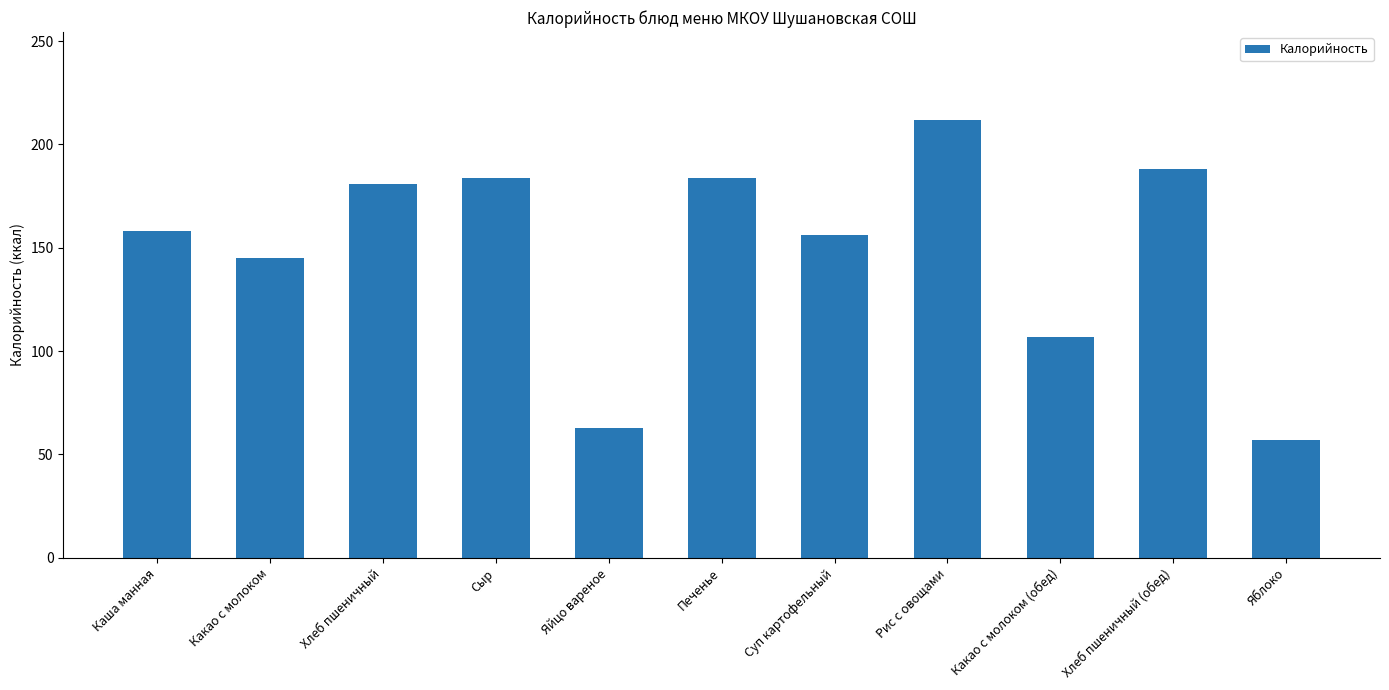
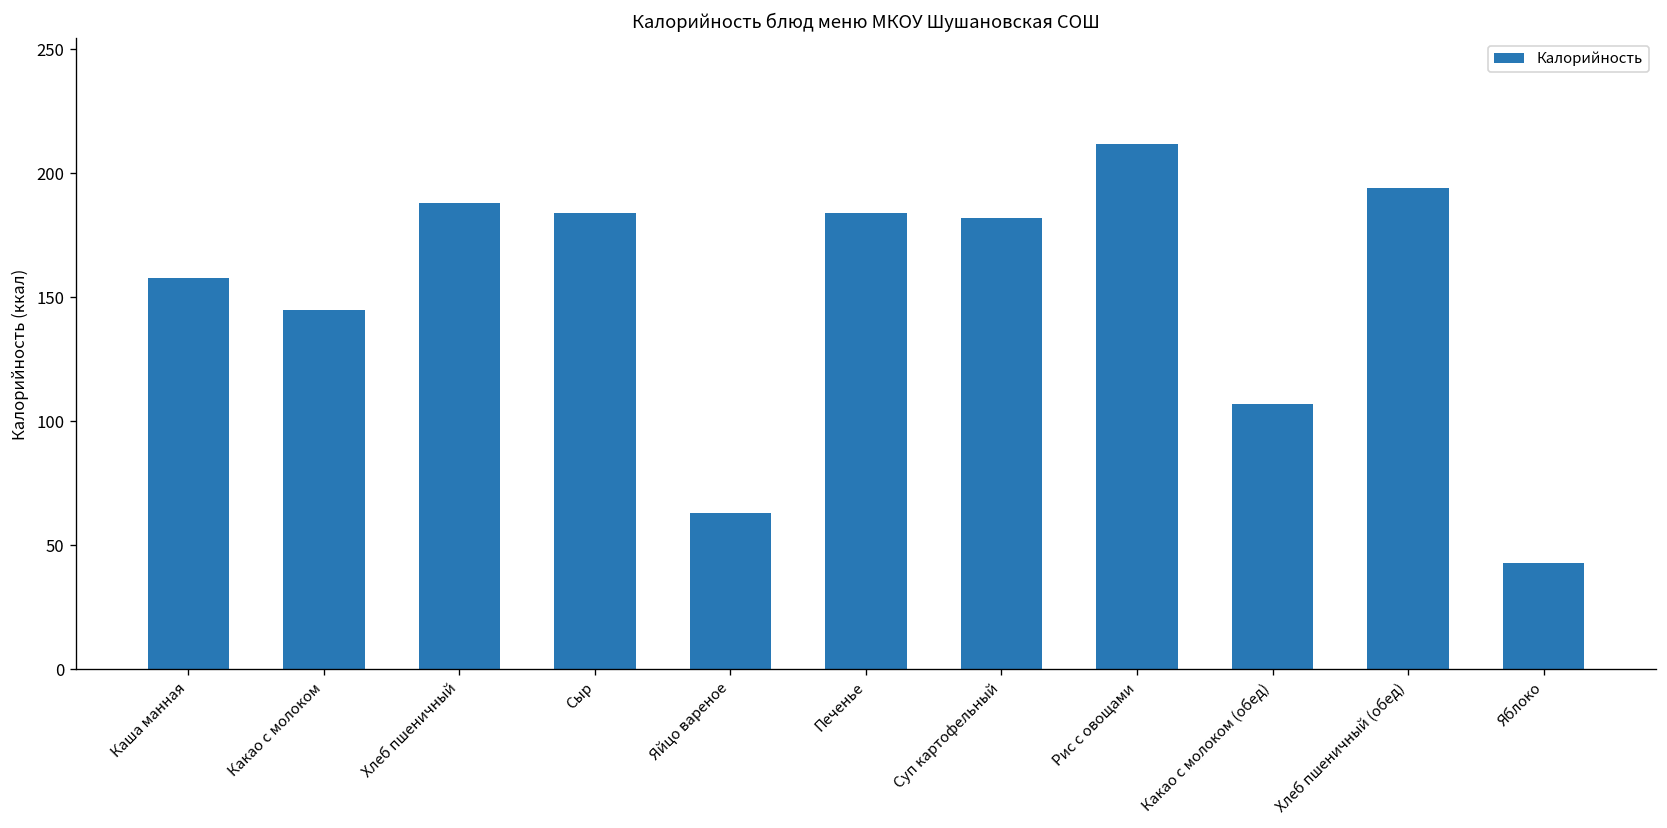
  {
    "Каша манная": 158,
    "Какао с молоком": 145,
-   "Хлеб пшеничный": 181,
+   "Хлеб пшеничный": 188,
    "Сыр": 184,
    "Яйцо вареное": 63,
    "Печенье": 184,
-   "Суп картофельный": 156,
+   "Суп картофельный": 182,
    "Рис с овощами": 212,
    "Какао с молоком (обед)": 107,
-   "Хлеб пшеничный (обед)": 188,
-   "Яблоко": 57
+   "Хлеб пшеничный (обед)": 194,
+   "Яблоко": 43
  }
